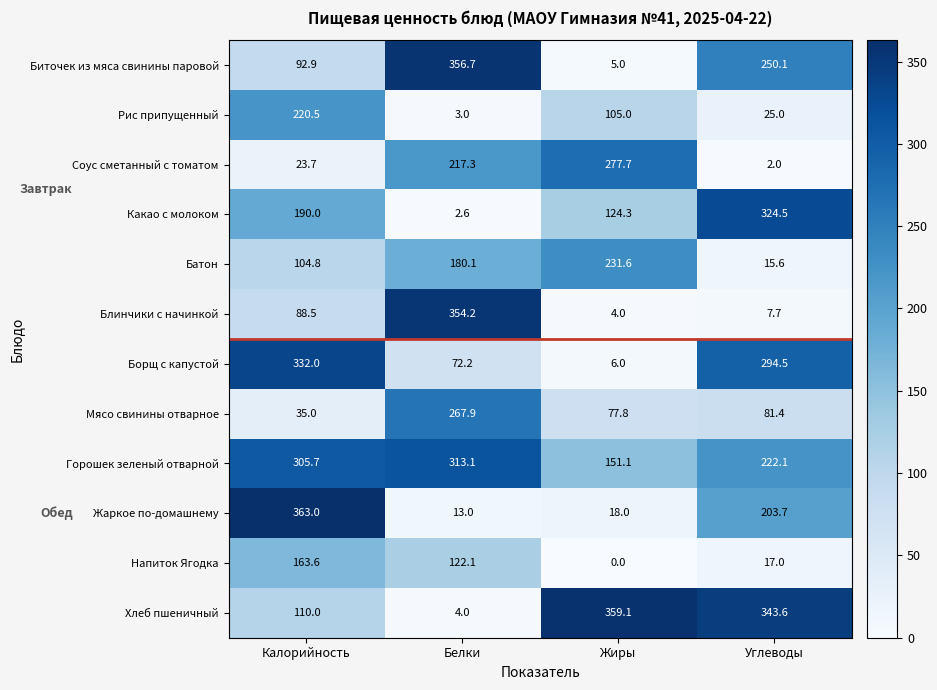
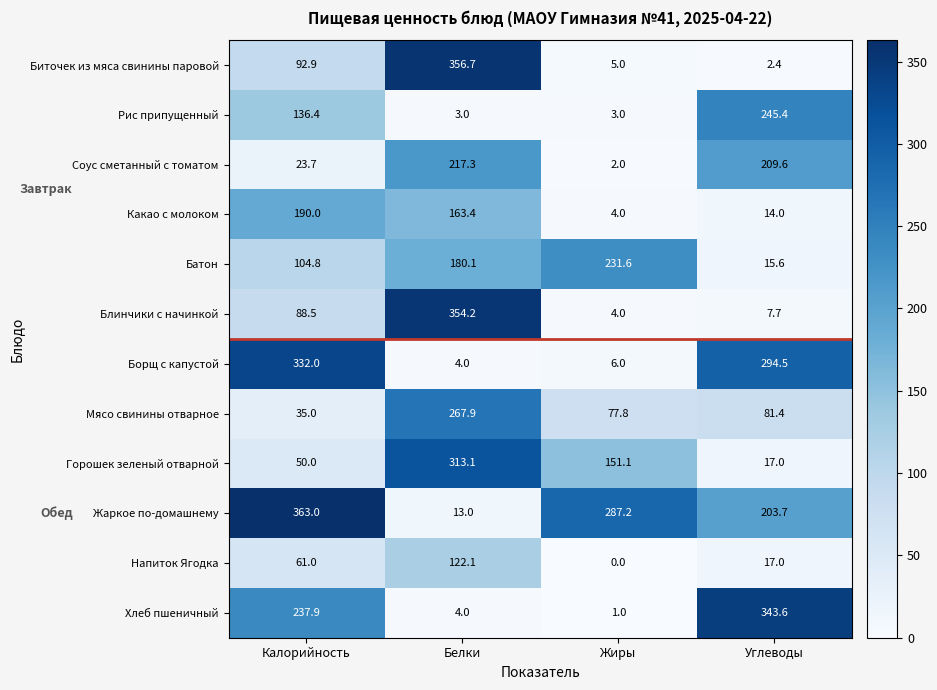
  {
    "Биточек из мяса свинины паровой": {
      "Калорийность": 92.9,
      "Белки": 356.7,
      "Жиры": 5.0,
-     "Углеводы": 250.1
+     "Углеводы": 2.4
    },
    "Рис припущенный": {
-     "Калорийность": 220.5,
+     "Калорийность": 136.4,
      "Белки": 3.0,
-     "Жиры": 105.0,
-     "Углеводы": 25.0
+     "Жиры": 3.0,
+     "Углеводы": 245.4
    },
    "Соус сметанный с томатом": {
      "Калорийность": 23.7,
      "Белки": 217.3,
-     "Жиры": 277.7,
-     "Углеводы": 2.0
+     "Жиры": 2.0,
+     "Углеводы": 209.6
    },
    "Какао с молоком": {
      "Калорийность": 190.0,
-     "Белки": 2.6,
-     "Жиры": 124.3,
-     "Углеводы": 324.5
+     "Белки": 163.4,
+     "Жиры": 4.0,
+     "Углеводы": 14.0
    },
    "Батон": {
      "Калорийность": 104.8,
      "Белки": 180.1,
      "Жиры": 231.6,
      "Углеводы": 15.6
    },
    "Блинчики с начинкой": {
      "Калорийность": 88.5,
      "Белки": 354.2,
      "Жиры": 4.0,
      "Углеводы": 7.7
    },
    "Борщ с капустой": {
      "Калорийность": 332.0,
-     "Белки": 72.2,
+     "Белки": 4.0,
      "Жиры": 6.0,
      "Углеводы": 294.5
    },
    "Мясо свинины отварное": {
      "Калорийность": 35.0,
      "Белки": 267.9,
      "Жиры": 77.8,
      "Углеводы": 81.4
    },
    "Горошек зеленый отварной": {
-     "Калорийность": 305.7,
+     "Калорийность": 50.0,
      "Белки": 313.1,
      "Жиры": 151.1,
-     "Углеводы": 222.1
+     "Углеводы": 17.0
    },
    "Жаркое по-домашнему": {
      "Калорийность": 363.0,
      "Белки": 13.0,
-     "Жиры": 18.0,
+     "Жиры": 287.2,
      "Углеводы": 203.7
    },
    "Напиток Ягодка": {
-     "Калорийность": 163.6,
+     "Калорийность": 61.0,
      "Белки": 122.1,
      "Жиры": 0.0,
      "Углеводы": 17.0
    },
    "Хлеб пшеничный": {
-     "Калорийность": 110.0,
+     "Калорийность": 237.9,
      "Белки": 4.0,
-     "Жиры": 359.1,
+     "Жиры": 1.0,
      "Углеводы": 343.6
    }
  }
